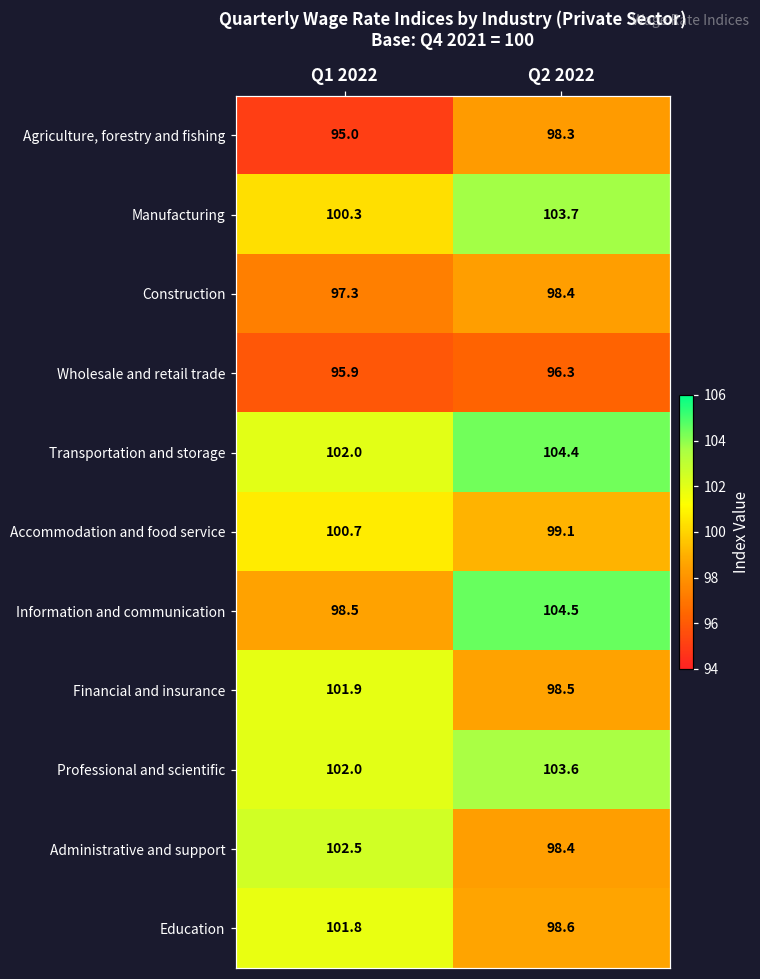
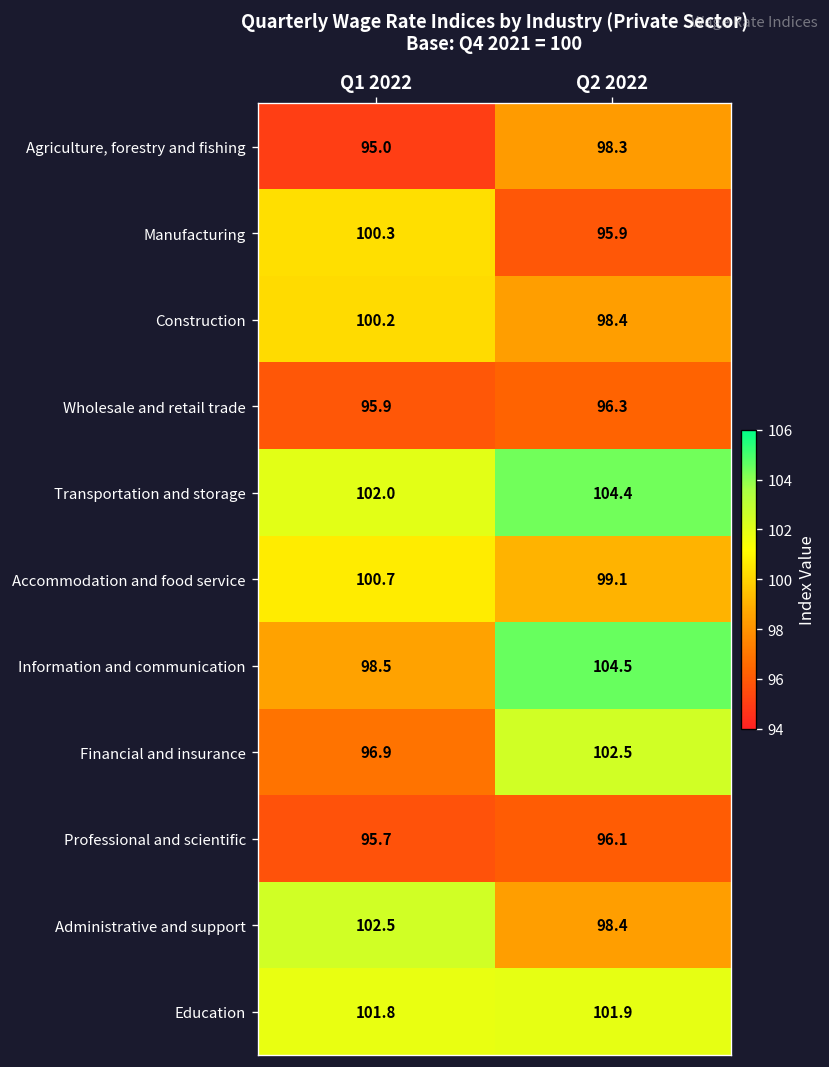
  {
    "Agriculture, forestry and fishing": {
      "Q1 2022": 95.0,
      "Q2 2022": 98.3
    },
    "Manufacturing": {
      "Q1 2022": 100.3,
-     "Q2 2022": 103.7
+     "Q2 2022": 95.9
    },
    "Construction": {
-     "Q1 2022": 97.3,
+     "Q1 2022": 100.2,
      "Q2 2022": 98.4
    },
    "Wholesale and retail trade": {
      "Q1 2022": 95.9,
      "Q2 2022": 96.3
    },
    "Transportation and storage": {
      "Q1 2022": 102.0,
      "Q2 2022": 104.4
    },
    "Accommodation and food service": {
      "Q1 2022": 100.7,
      "Q2 2022": 99.1
    },
    "Information and communication": {
      "Q1 2022": 98.5,
      "Q2 2022": 104.5
    },
    "Financial and insurance": {
-     "Q1 2022": 101.9,
-     "Q2 2022": 98.5
+     "Q1 2022": 96.9,
+     "Q2 2022": 102.5
    },
    "Professional and scientific": {
-     "Q1 2022": 102.0,
-     "Q2 2022": 103.6
+     "Q1 2022": 95.7,
+     "Q2 2022": 96.1
    },
    "Administrative and support": {
      "Q1 2022": 102.5,
      "Q2 2022": 98.4
    },
    "Education": {
      "Q1 2022": 101.8,
-     "Q2 2022": 98.6
+     "Q2 2022": 101.9
    }
  }
